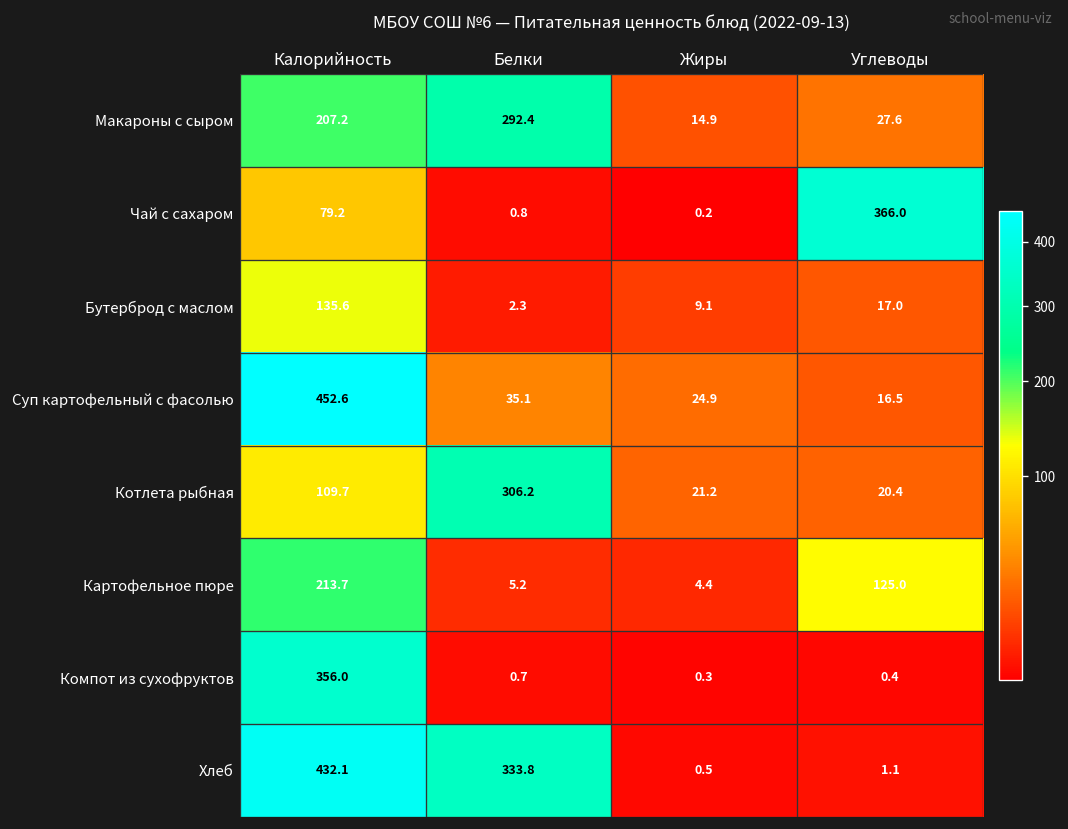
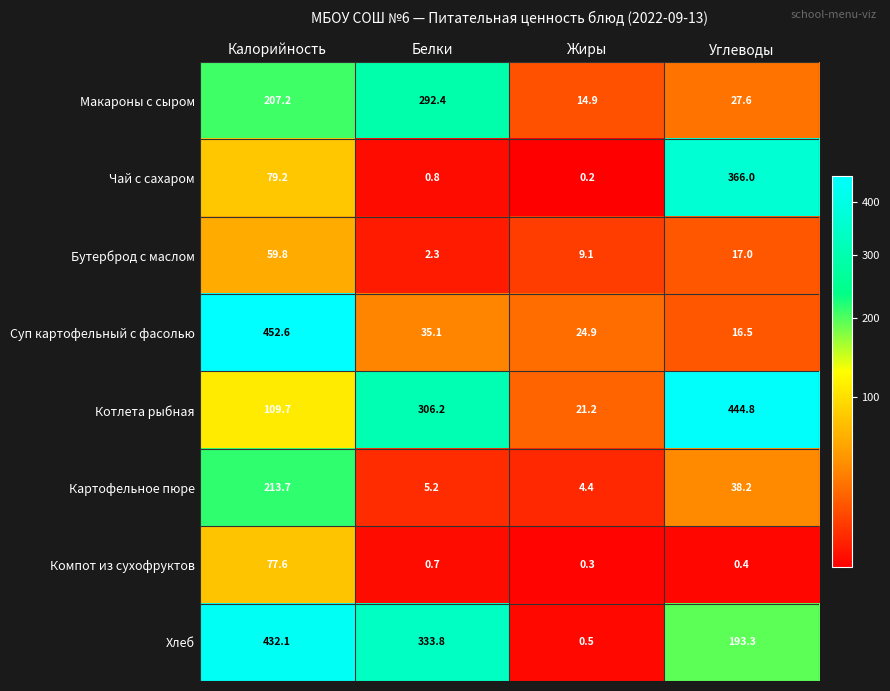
  {
    "Макароны с сыром": {
      "Калорийность": 207.2,
      "Белки": 292.4,
      "Жиры": 14.9,
      "Углеводы": 27.6
    },
    "Чай с сахаром": {
      "Калорийность": 79.2,
      "Белки": 0.8,
      "Жиры": 0.2,
      "Углеводы": 366.0
    },
    "Бутерброд с маслом": {
-     "Калорийность": 135.6,
+     "Калорийность": 59.8,
      "Белки": 2.3,
      "Жиры": 9.1,
      "Углеводы": 17.0
    },
    "Суп картофельный с фасолью": {
      "Калорийность": 452.6,
      "Белки": 35.1,
      "Жиры": 24.9,
      "Углеводы": 16.5
    },
    "Котлета рыбная": {
      "Калорийность": 109.7,
      "Белки": 306.2,
      "Жиры": 21.2,
-     "Углеводы": 20.4
+     "Углеводы": 444.8
    },
    "Картофельное пюре": {
      "Калорийность": 213.7,
      "Белки": 5.2,
      "Жиры": 4.4,
-     "Углеводы": 125.0
+     "Углеводы": 38.2
    },
    "Компот из сухофруктов": {
-     "Калорийность": 356.0,
+     "Калорийность": 77.6,
      "Белки": 0.7,
      "Жиры": 0.3,
      "Углеводы": 0.4
    },
    "Хлеб": {
      "Калорийность": 432.1,
      "Белки": 333.8,
      "Жиры": 0.5,
-     "Углеводы": 1.1
+     "Углеводы": 193.3
    }
  }
